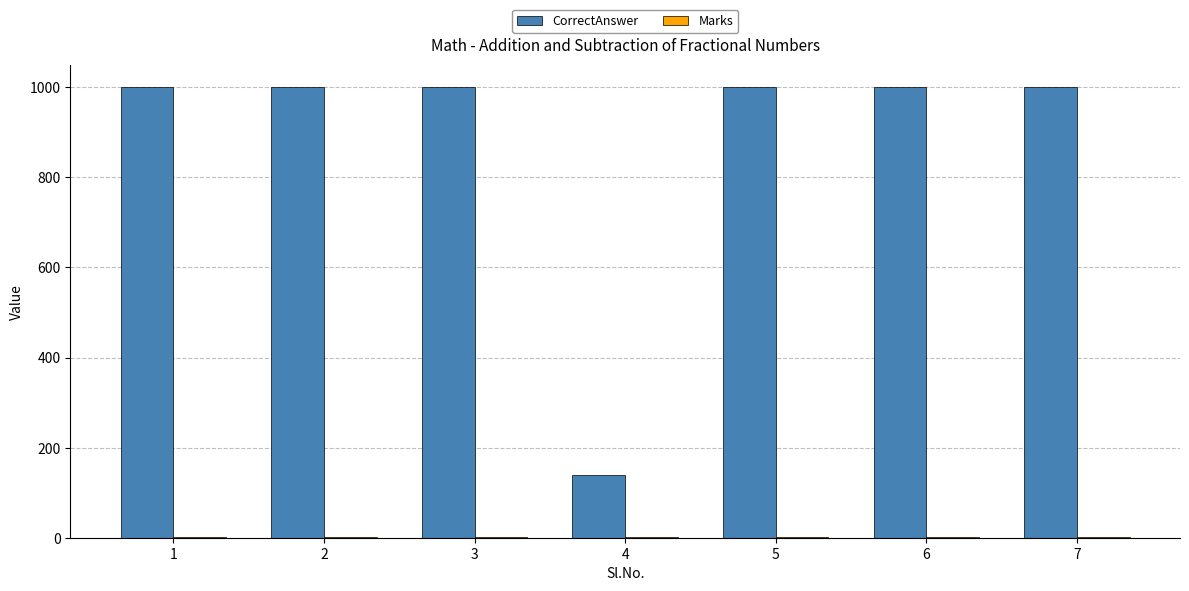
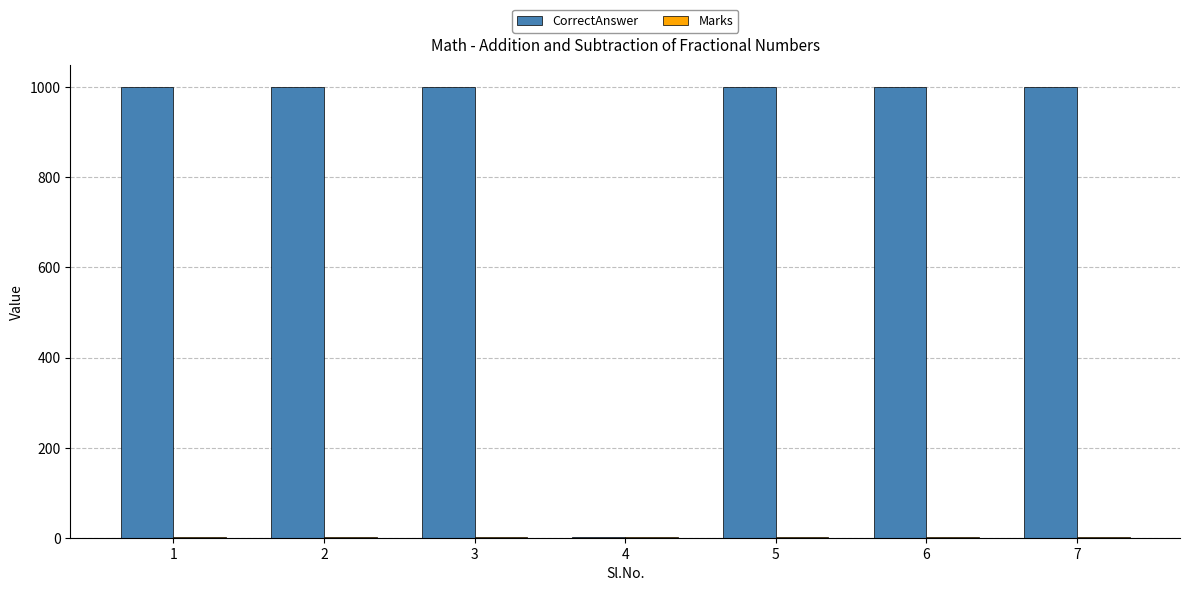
  {
    "CorrectAnswer": {
      "1": 1000,
      "2": 1000,
      "3": 1000,
-     "4": 140,
+     "4": 0,
      "5": 1000,
      "6": 1000,
      "7": 1000
    }
  }
